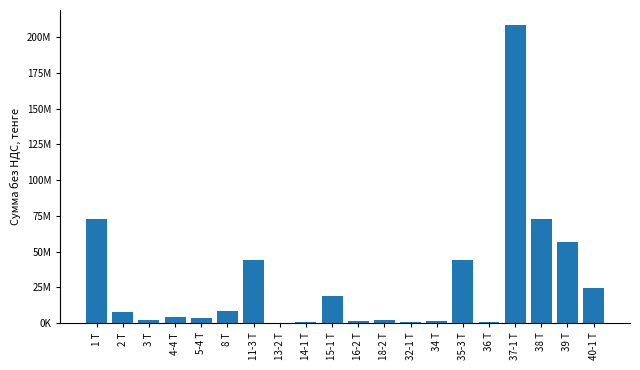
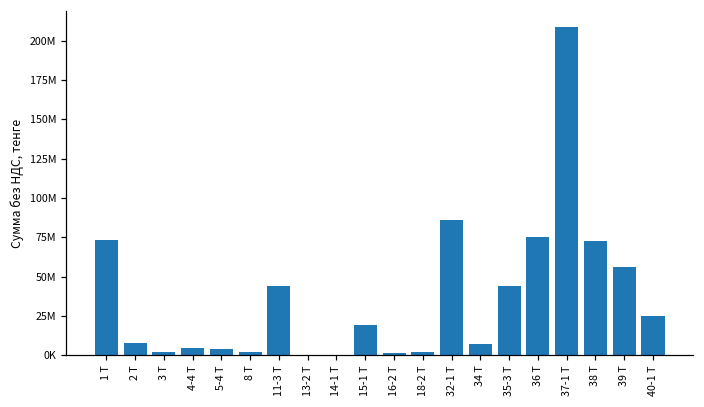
  {
    "1 Т": 73000000,
    "2 Т": 8000000,
    "3 Т": 2000000,
    "4-4 Т": 5000000,
    "5-4 Т": 4000000,
-   "8 Т": 9000000,
+   "8 Т": 2000000,
    "11-3 Т": 44000000,
    "15-1 Т": 19000000,
    "18-2 Т": 2000000,
-   "32-1 Т": 1000000,
-   "34 Т": 2000000,
+   "32-1 Т": 86000000,
+   "34 Т": 7000000,
    "35-3 Т": 44000000,
-   "36 Т": 1000000,
+   "36 Т": 75000000,
    "37-1 Т": 209000000,
    "38 Т": 73000000,
    "39 Т": 56000000,
    "40-1 Т": 25000000
  }
